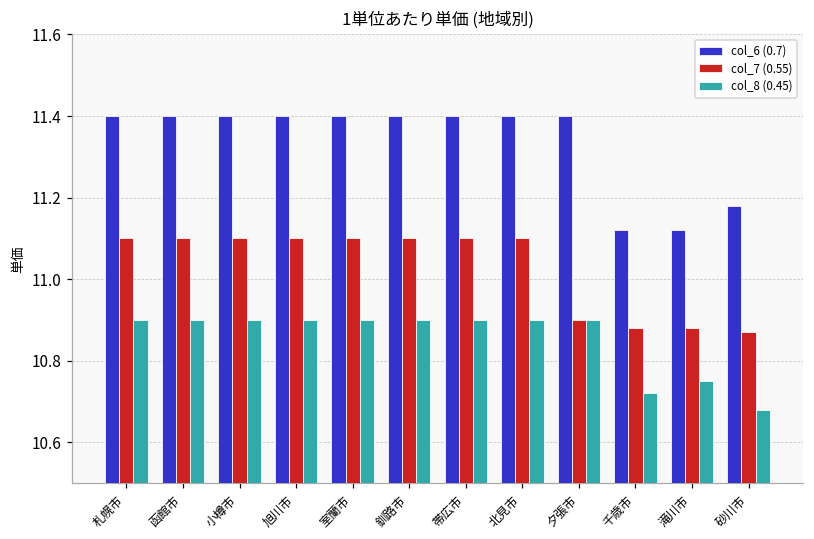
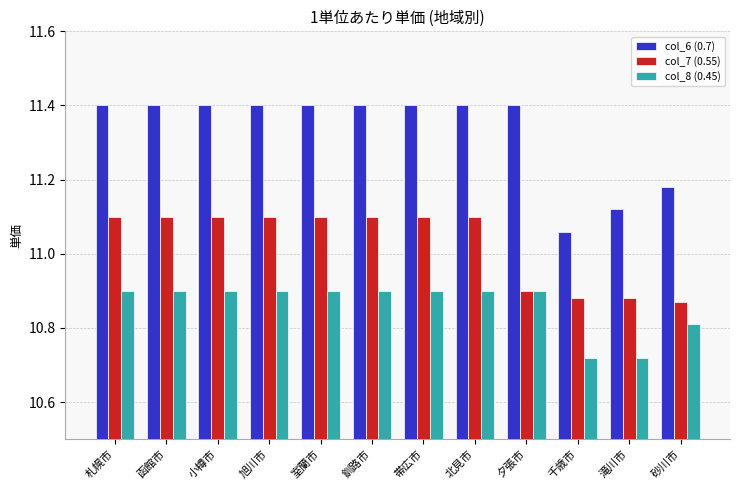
  {
    "col_6 (0.7)": {
      "札幌市": 11.40,
      "函館市": 11.40,
      "小樽市": 11.40,
      "旭川市": 11.40,
      "室蘭市": 11.40,
      "釧路市": 11.40,
      "帯広市": 11.40,
      "北見市": 11.40,
      "夕張市": 11.40,
-     "千歳市": 11.12,
+     "千歳市": 11.06,
      "滝川市": 11.12,
      "砂川市": 11.18
    },
    "col_7 (0.55)": {
      "札幌市": 11.10,
      "函館市": 11.10,
      "小樽市": 11.10,
      "旭川市": 11.10,
      "室蘭市": 11.10,
      "釧路市": 11.10,
      "帯広市": 11.10,
      "北見市": 11.10,
      "夕張市": 10.90,
      "千歳市": 10.88,
      "滝川市": 10.88,
      "砂川市": 10.87
    },
    "col_8 (0.45)": {
      "札幌市": 10.90,
      "函館市": 10.90,
      "小樽市": 10.90,
      "旭川市": 10.90,
      "室蘭市": 10.90,
      "釧路市": 10.90,
      "帯広市": 10.90,
      "北見市": 10.90,
      "夕張市": 10.90,
      "千歳市": 10.72,
-     "滝川市": 10.75,
-     "砂川市": 10.68
+     "滝川市": 10.72,
+     "砂川市": 10.81
    }
  }
